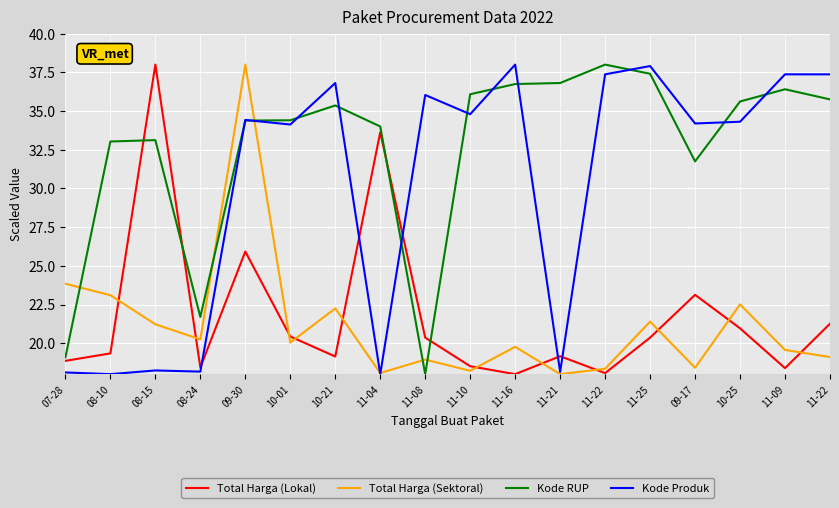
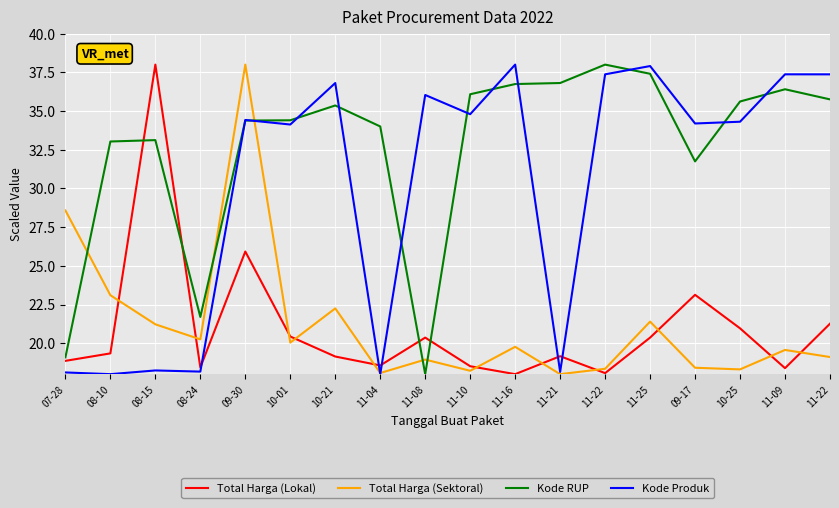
  {
    "Total Harga (Lokal)": {
      "07-28": 18.9,
      "08-10": 19.3,
      "08-15": 38.0,
      "08-24": 18.4,
      "09-30": 25.9,
      "10-01": 20.4,
      "10-21": 19.1,
-     "11-04": 33.6,
+     "11-04": 18.6,
      "11-08": 20.4,
      "11-10": 18.5,
      "11-16": 18.0,
      "11-21": 19.2,
      "11-25": 20.4,
      "09-17": 23.1,
      "10-25": 21.0,
      "11-09": 18.4
    },
    "Total Harga (Sektoral)": {
-     "07-28": 23.8,
+     "07-28": 28.6,
      "08-10": 23.1,
      "08-15": 21.2,
      "08-24": 20.2,
      "09-30": 38.0,
      "10-01": 20.0,
      "10-21": 22.2,
      "11-08": 18.9,
      "11-10": 18.2,
      "11-16": 19.8,
      "11-25": 21.4,
      "09-17": 18.4,
-     "10-25": 22.5,
+     "10-25": 18.3,
      "11-09": 19.6
    },
    "Kode RUP": {
      "07-28": 19.1,
      "08-10": 33.0,
      "08-15": 33.1,
      "08-24": 21.7,
      "10-01": 34.4,
      "10-21": 35.4,
      "11-04": 34.0,
      "11-08": 18.0,
      "11-10": 36.1,
      "11-16": 36.7,
      "11-21": 36.8,
      "11-25": 37.4,
      "09-17": 31.7,
      "10-25": 35.6,
      "11-09": 36.4
    },
    "Kode Produk": {
      "07-28": 18.1,
      "08-10": 18.0,
      "08-15": 18.2,
      "08-24": 18.2,
      "10-01": 34.1,
      "10-21": 36.8,
      "11-08": 36.0,
      "11-10": 34.8,
      "11-16": 38.0,
      "11-25": 37.9,
      "09-17": 34.2,
      "10-25": 34.3,
      "11-09": 37.4
    }
  }
